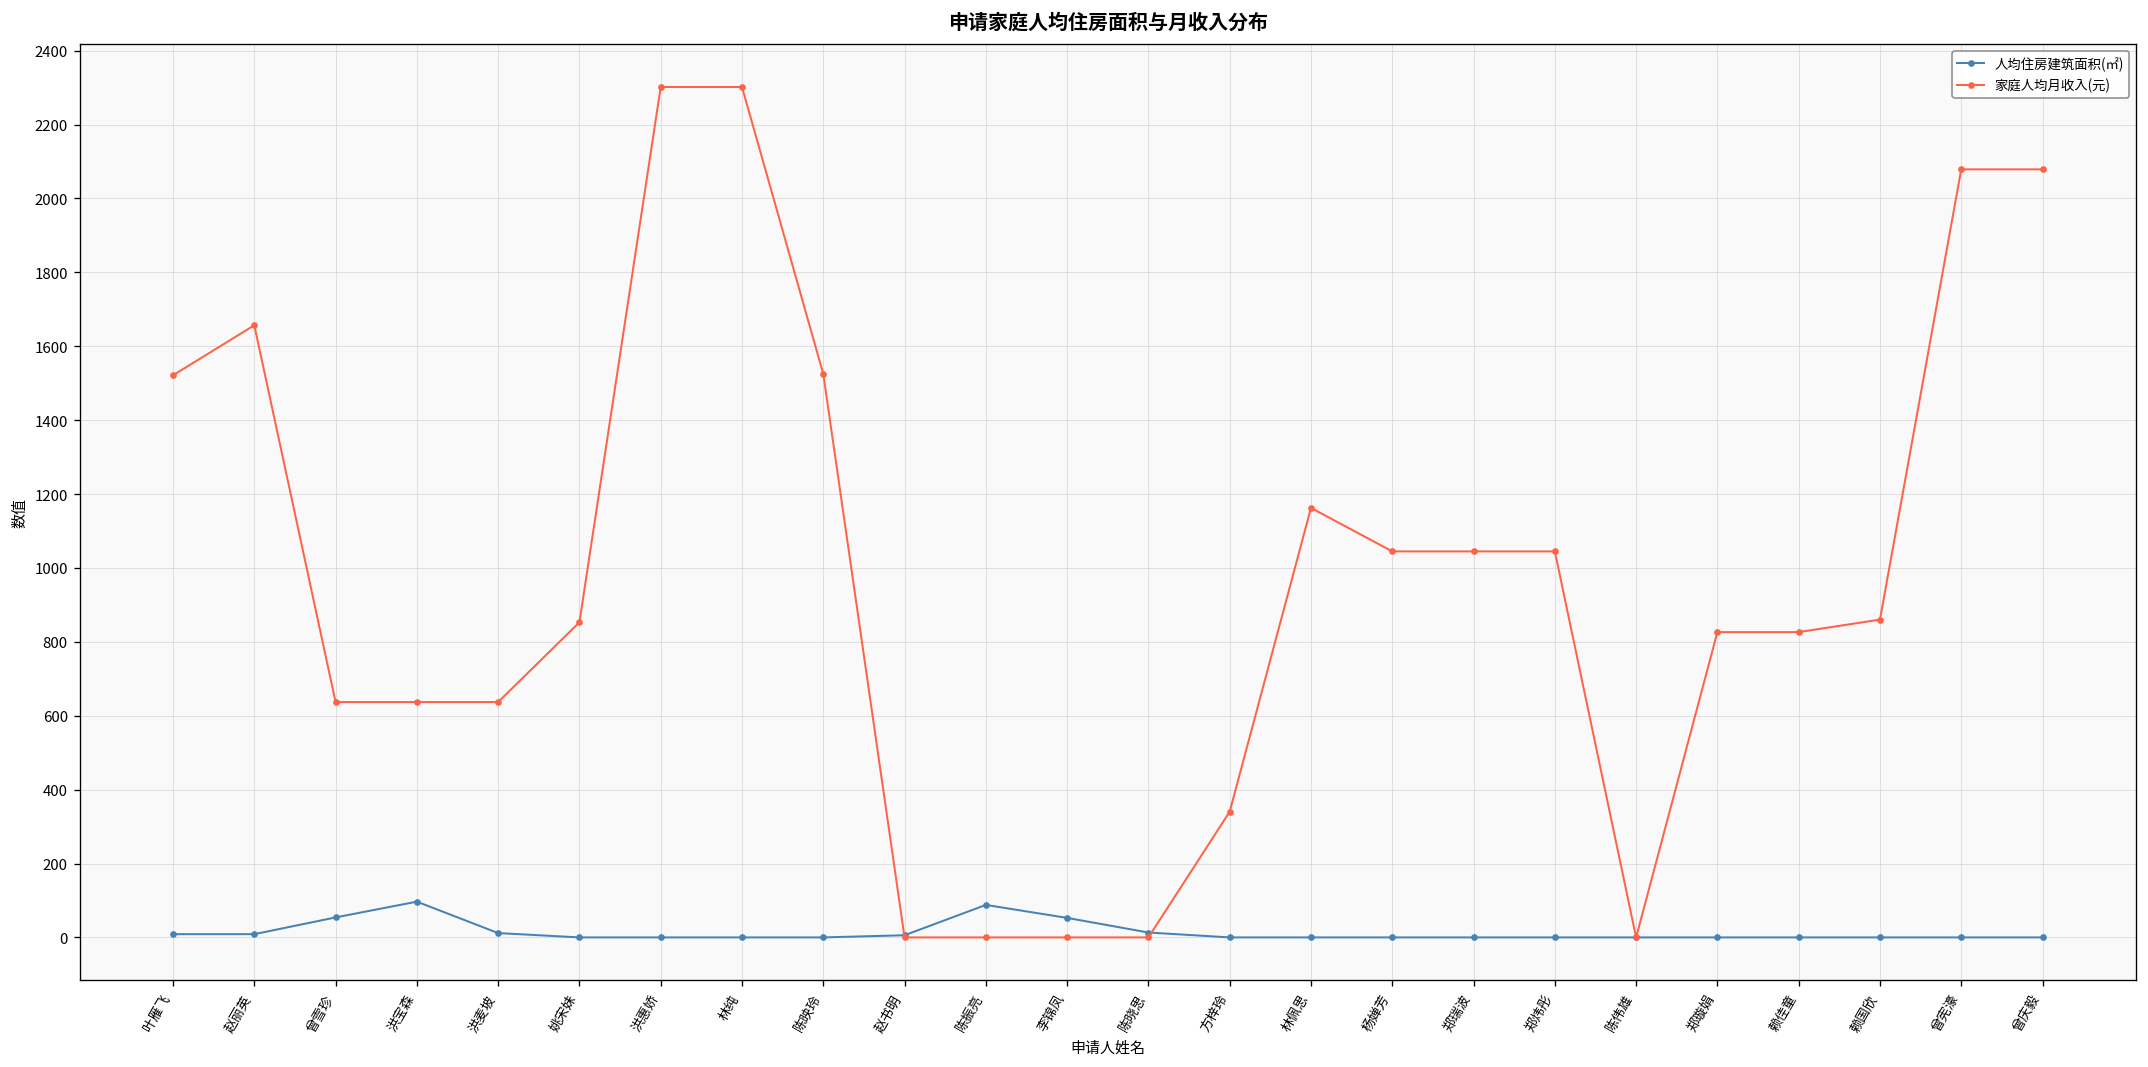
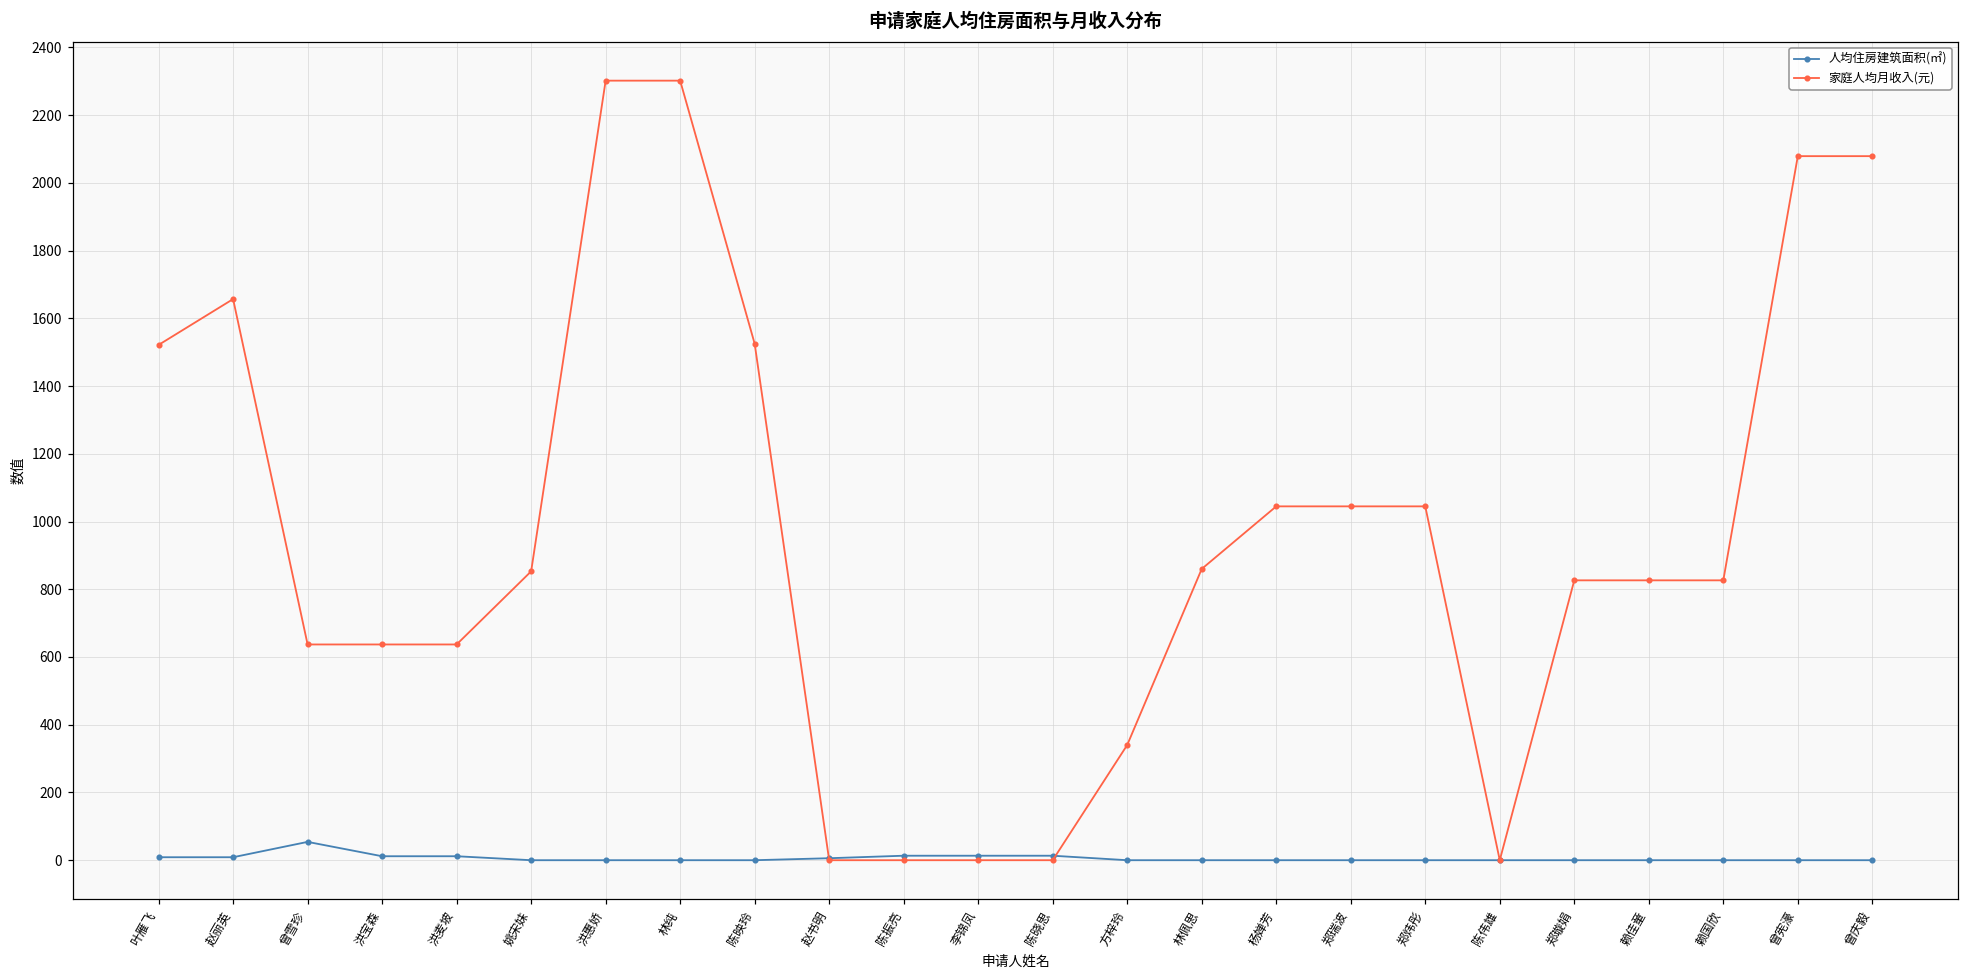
  {
    "人均住房建筑面积(㎡)": {
      "叶雁飞": 10,
      "赵丽英": 10,
      "曾雪珍": 50,
-     "洪宝森": 100,
+     "洪宝森": 10,
      "洪麦坡": 10,
      "姚宋妹": 0,
      "洪惠娇": 0,
      "林纯": 0,
      "陈映玲": 0,
-     "陈振亮": 90,
-     "李锦凤": 50,
+     "陈振亮": 10,
+     "李锦凤": 10,
      "陈晓思": 10,
      "方梓玲": 0,
      "林佩思": 0,
      "杨婵芳": 0,
      "郑瑞波": 0,
      "郑炜彤": 0,
      "郑璇娟": 0,
      "赖佳童": 0,
      "赖国欣": 0,
      "曾宪濠": 0,
      "曾庆毅": 0
    },
    "家庭人均月收入(元)": {
      "叶雁飞": 1520,
      "赵丽英": 1660,
      "曾雪珍": 640,
      "洪宝森": 640,
      "洪麦坡": 640,
      "姚宋妹": 850,
      "洪惠娇": 2300,
      "林纯": 2300,
      "陈映玲": 1520,
      "陈振亮": 0,
      "李锦凤": 0,
      "陈晓思": 0,
      "方梓玲": 340,
-     "林佩思": 1160,
+     "林佩思": 860,
      "杨婵芳": 1040,
      "郑瑞波": 1040,
      "郑炜彤": 1040,
      "郑璇娟": 830,
      "赖佳童": 830,
-     "赖国欣": 860,
+     "赖国欣": 830,
      "曾宪濠": 2080,
      "曾庆毅": 2080
    }
  }
